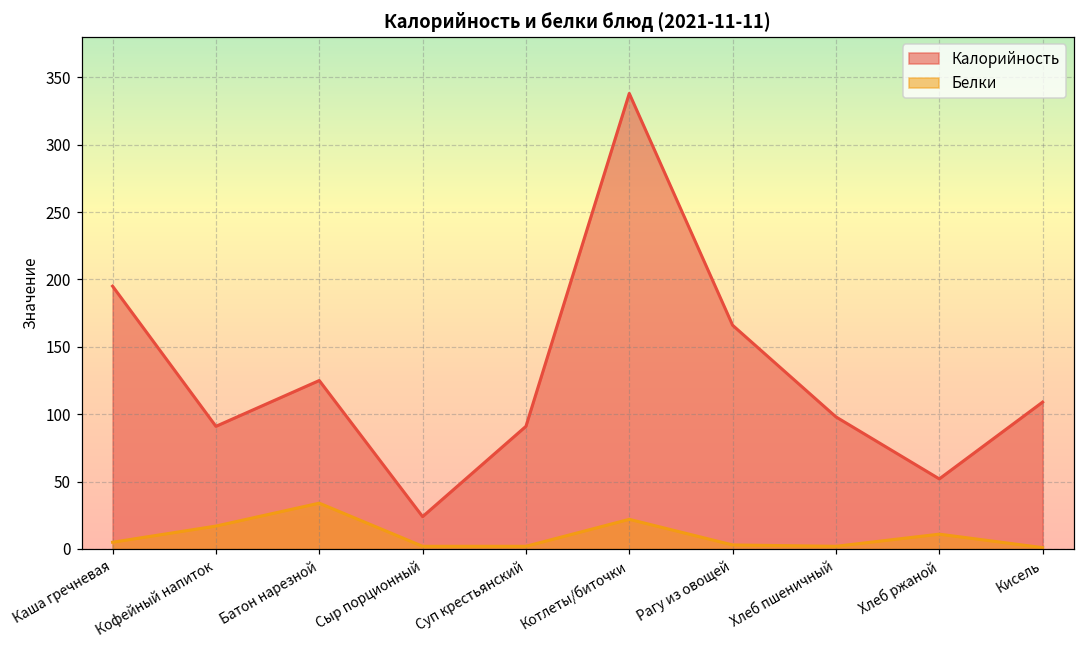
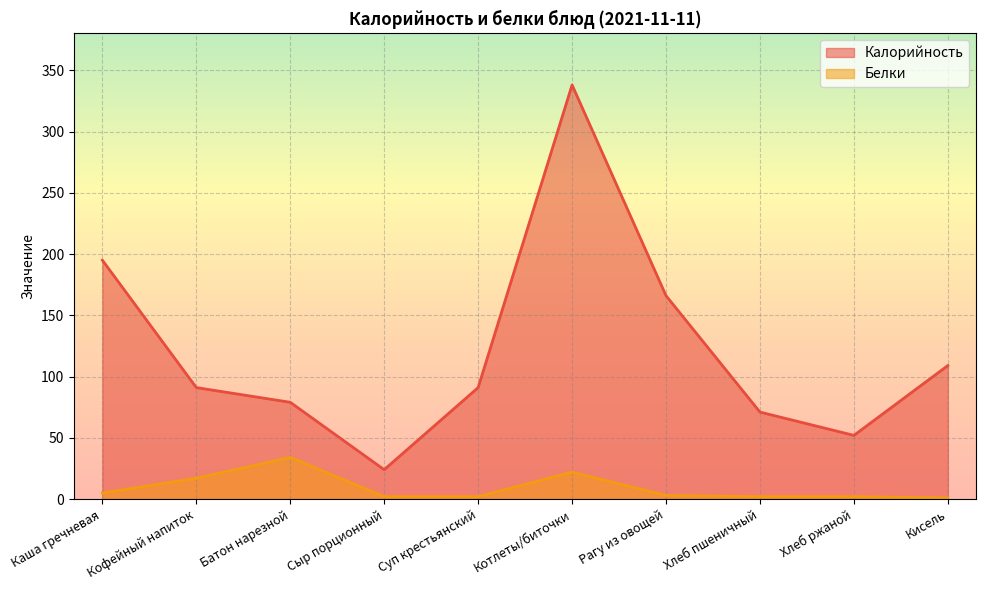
  {
    "Калорийность": {
      "Каша гречневая": 195,
      "Кофейный напиток": 91,
-     "Батон нарезной": 125,
+     "Батон нарезной": 79,
      "Сыр порционный": 24,
      "Суп крестьянский": 91,
      "Котлеты/биточки": 338,
      "Рагу из овощей": 166,
-     "Хлеб пшеничный": 98,
+     "Хлеб пшеничный": 71,
      "Хлеб ржаной": 52,
      "Кисель": 109
    },
    "Белки": {
      "Каша гречневая": 5,
      "Кофейный напиток": 17,
      "Батон нарезной": 34,
      "Сыр порционный": 2,
      "Суп крестьянский": 2,
      "Котлеты/биточки": 22,
      "Рагу из овощей": 3,
      "Хлеб пшеничный": 2,
-     "Хлеб ржаной": 11,
+     "Хлеб ржаной": 2,
      "Кисель": 1
    }
  }
